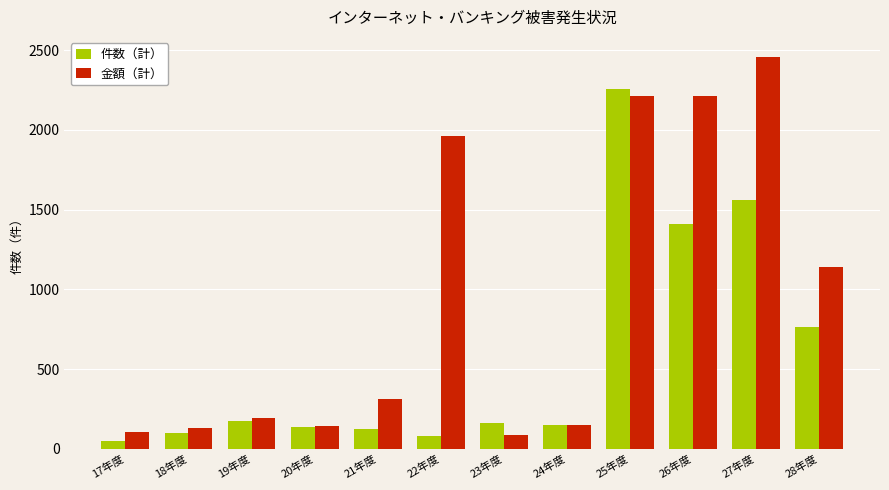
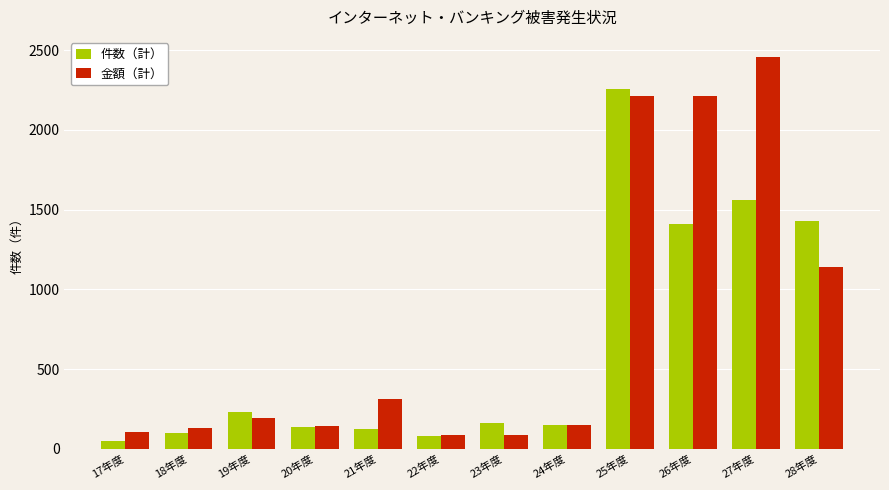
  {
    "件数（計）": {
      "17年度": 50,
      "18年度": 100,
-     "19年度": 170,
+     "19年度": 230,
      "20年度": 140,
      "21年度": 130,
      "22年度": 80,
      "23年度": 160,
      "24年度": 150,
      "25年度": 2260,
      "26年度": 1410,
      "27年度": 1560,
-     "28年度": 760
+     "28年度": 1430
    },
    "金額（計）": {
      "17年度": 110,
      "18年度": 130,
      "19年度": 190,
      "20年度": 140,
      "21年度": 320,
-     "22年度": 1960,
+     "22年度": 90,
      "23年度": 90,
      "24年度": 150,
      "25年度": 2210,
      "26年度": 2210,
      "27年度": 2460,
      "28年度": 1140
    }
  }
